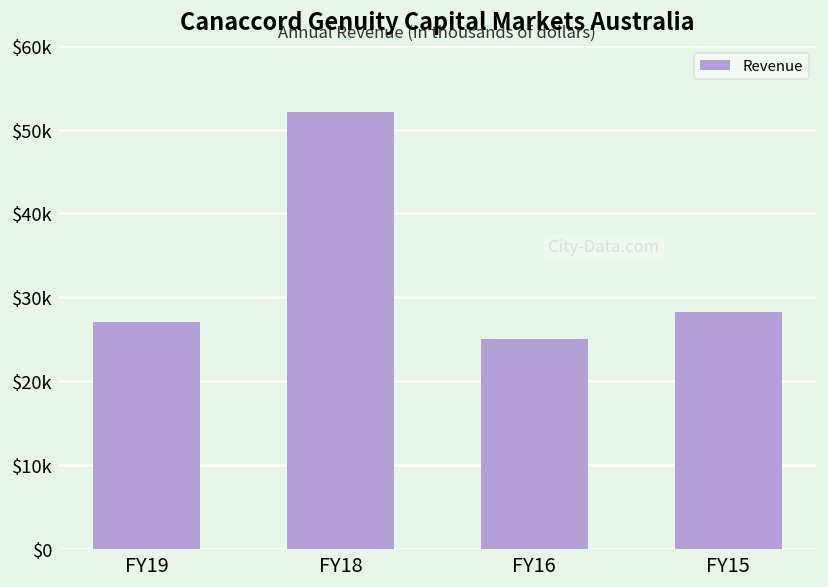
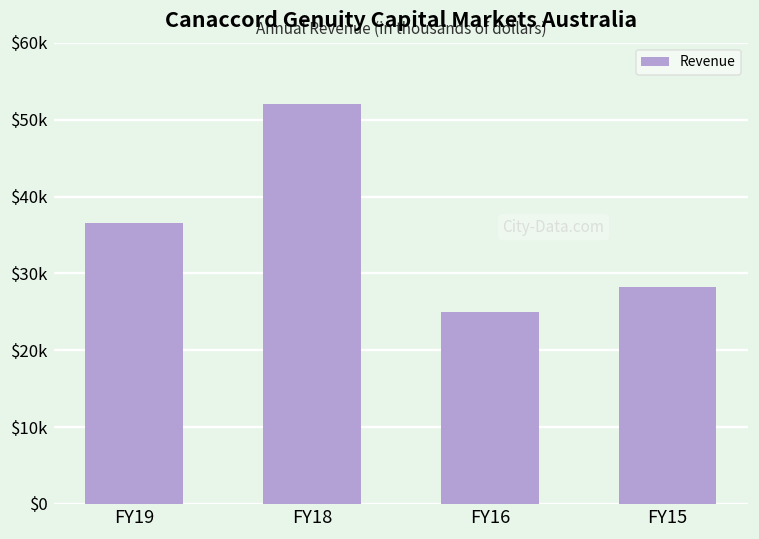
  {
-   "FY19": "$27000",
+   "FY19": "$36000",
    "FY18": "$52000",
    "FY16": "$25000",
    "FY15": "$28000"
  }
